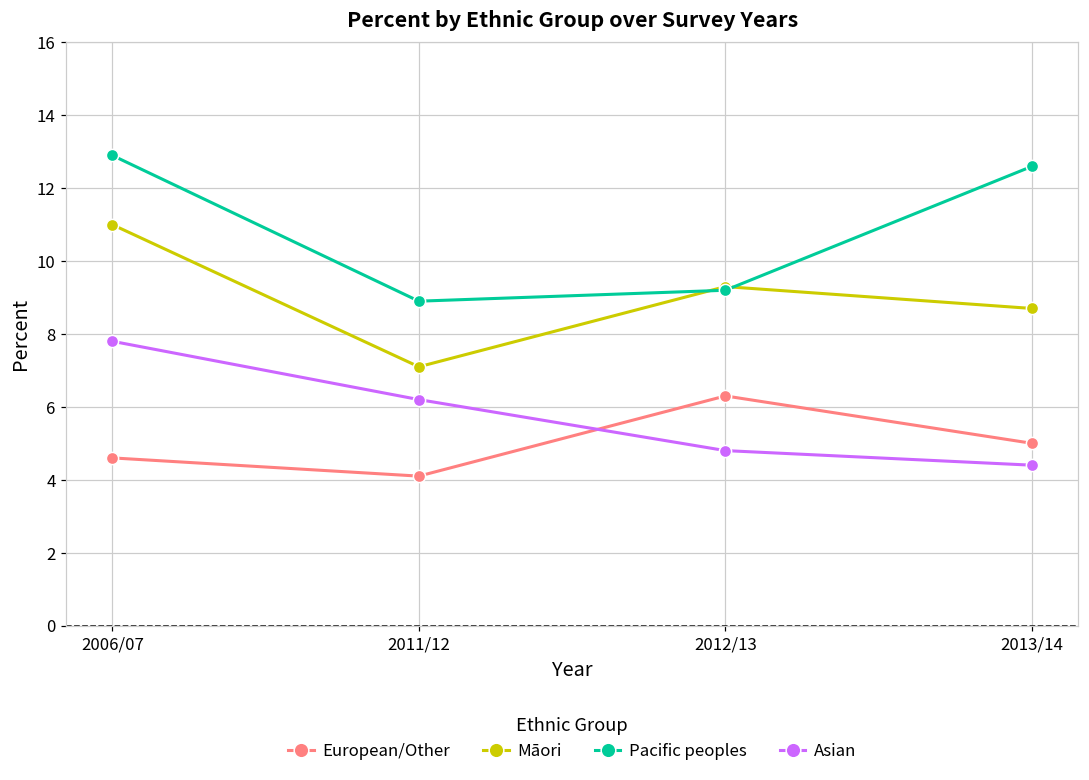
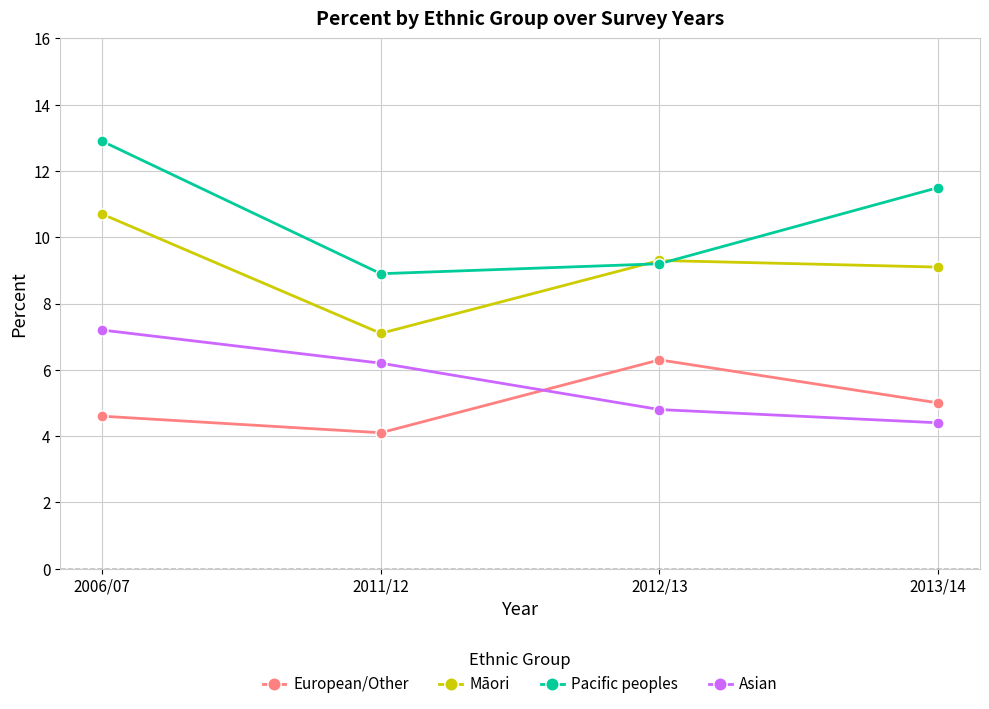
  {
    "European/Other": {
      "2006/07": 4.6,
      "2011/12": 4.1,
      "2012/13": 6.3,
      "2013/14": 5.0
    },
    "Māori": {
-     "2006/07": 11.0,
+     "2006/07": 10.7,
      "2011/12": 7.1,
      "2012/13": 9.3,
-     "2013/14": 8.7
+     "2013/14": 9.1
    },
    "Pacific peoples": {
      "2006/07": 12.9,
      "2011/12": 8.9,
      "2012/13": 9.2,
-     "2013/14": 12.6
+     "2013/14": 11.5
    },
    "Asian": {
-     "2006/07": 7.8,
+     "2006/07": 7.2,
      "2011/12": 6.2,
      "2012/13": 4.8,
      "2013/14": 4.4
    }
  }
